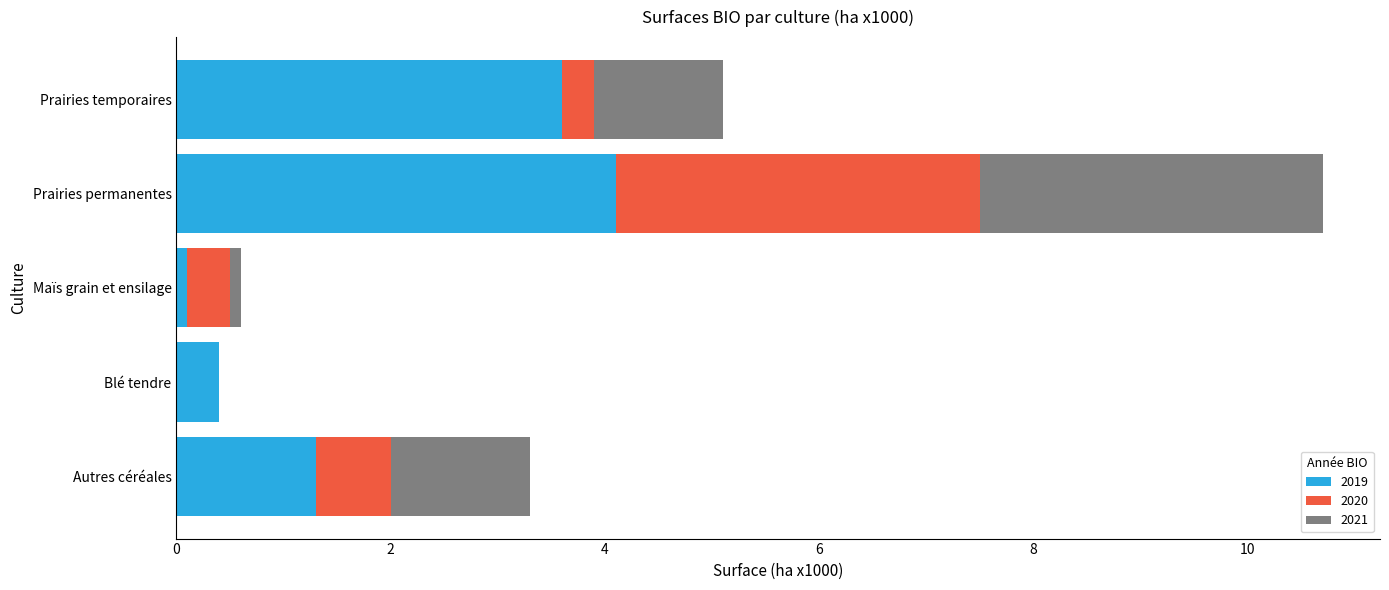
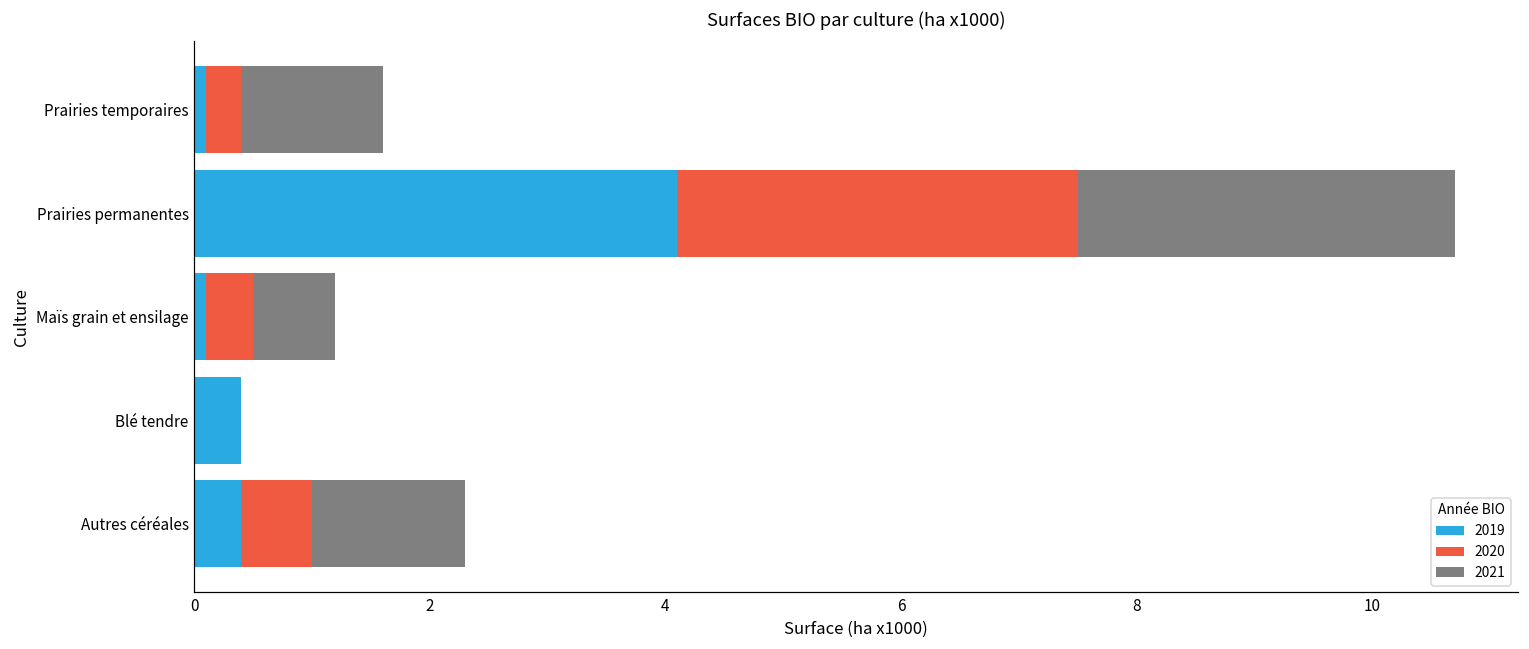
  {
    "2019": {
-     "Prairies temporaires": 3.6,
+     "Prairies temporaires": 0.1,
      "Prairies permanentes": 4.1,
      "Maïs grain et ensilage": 0.1,
      "Blé tendre": 0.4,
-     "Autres céréales": 1.3
+     "Autres céréales": 0.4
    },
    "2020": {
      "Prairies temporaires": 0.3,
      "Prairies permanentes": 3.4,
      "Maïs grain et ensilage": 0.4,
      "Blé tendre": 0.0,
-     "Autres céréales": 0.7
+     "Autres céréales": 0.6
    },
    "2021": {
      "Prairies temporaires": 1.2,
      "Prairies permanentes": 3.2,
-     "Maïs grain et ensilage": 0.1,
+     "Maïs grain et ensilage": 0.7,
      "Blé tendre": 0.0,
      "Autres céréales": 1.3
    }
  }
